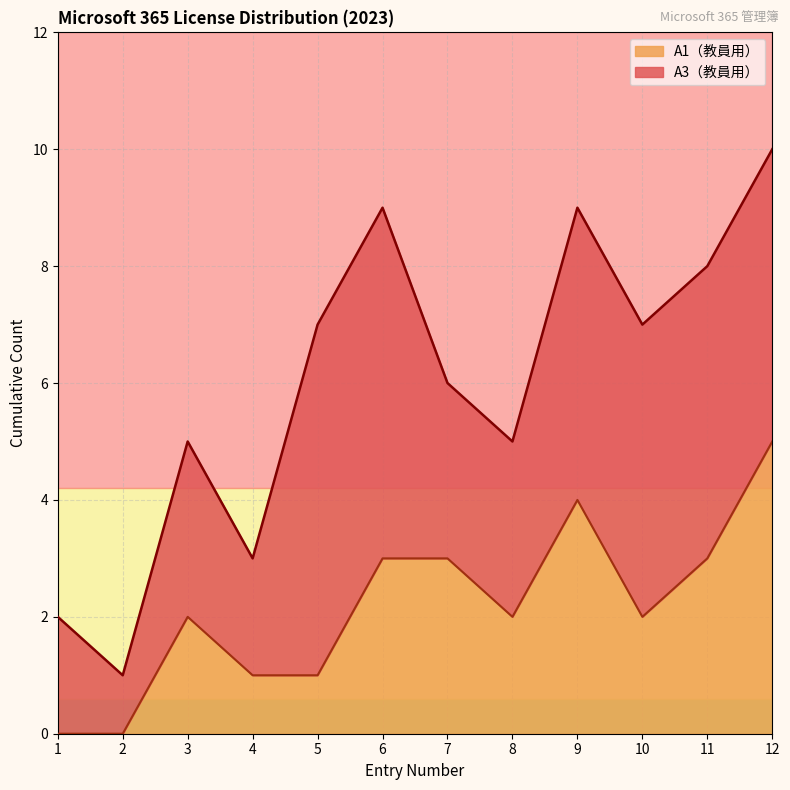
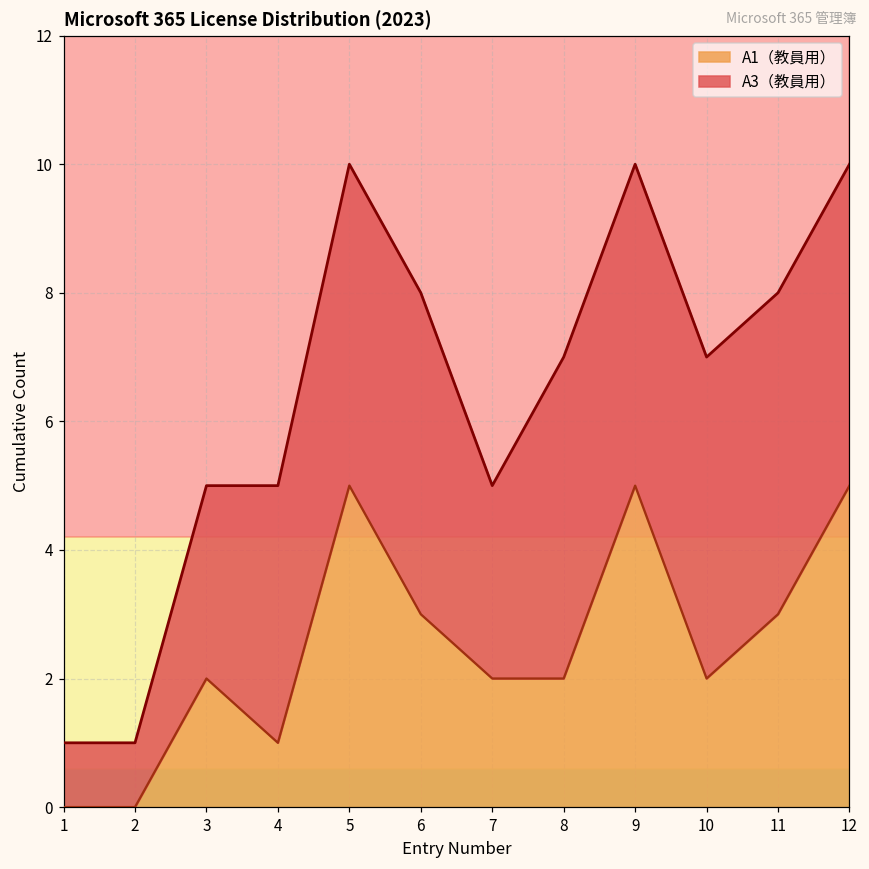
  {
    "A1（教員用）": {
      "1": 0,
      "2": 0,
      "3": 2,
      "4": 1,
-     "5": 1,
+     "5": 5,
      "6": 3,
-     "7": 3,
+     "7": 2,
      "8": 2,
-     "9": 4,
+     "9": 5,
      "10": 2,
      "11": 3,
      "12": 5
    },
    "A3（教員用）": {
-     "1": 2,
+     "1": 1,
      "2": 1,
      "3": 5,
-     "4": 2,
-     "5": 6,
-     "6": 6,
-     "8": 3,
+     "4": 4,
+     "5": 5,
+     "6": 5,
+     "8": 5,
      "10": 7,
      "11": 8,
      "12": 10
    }
  }
